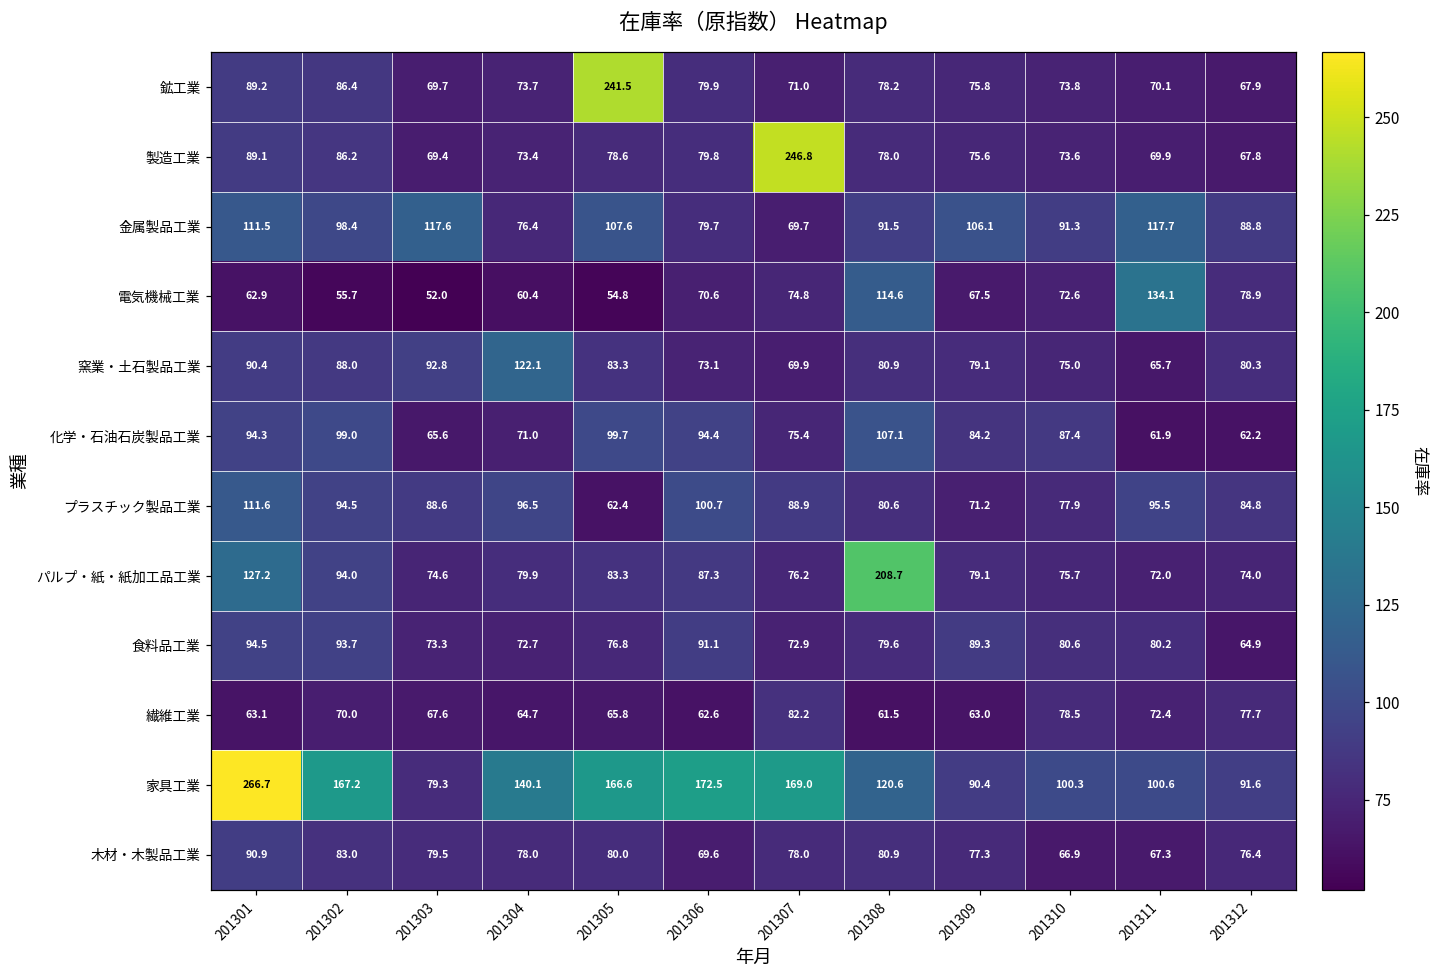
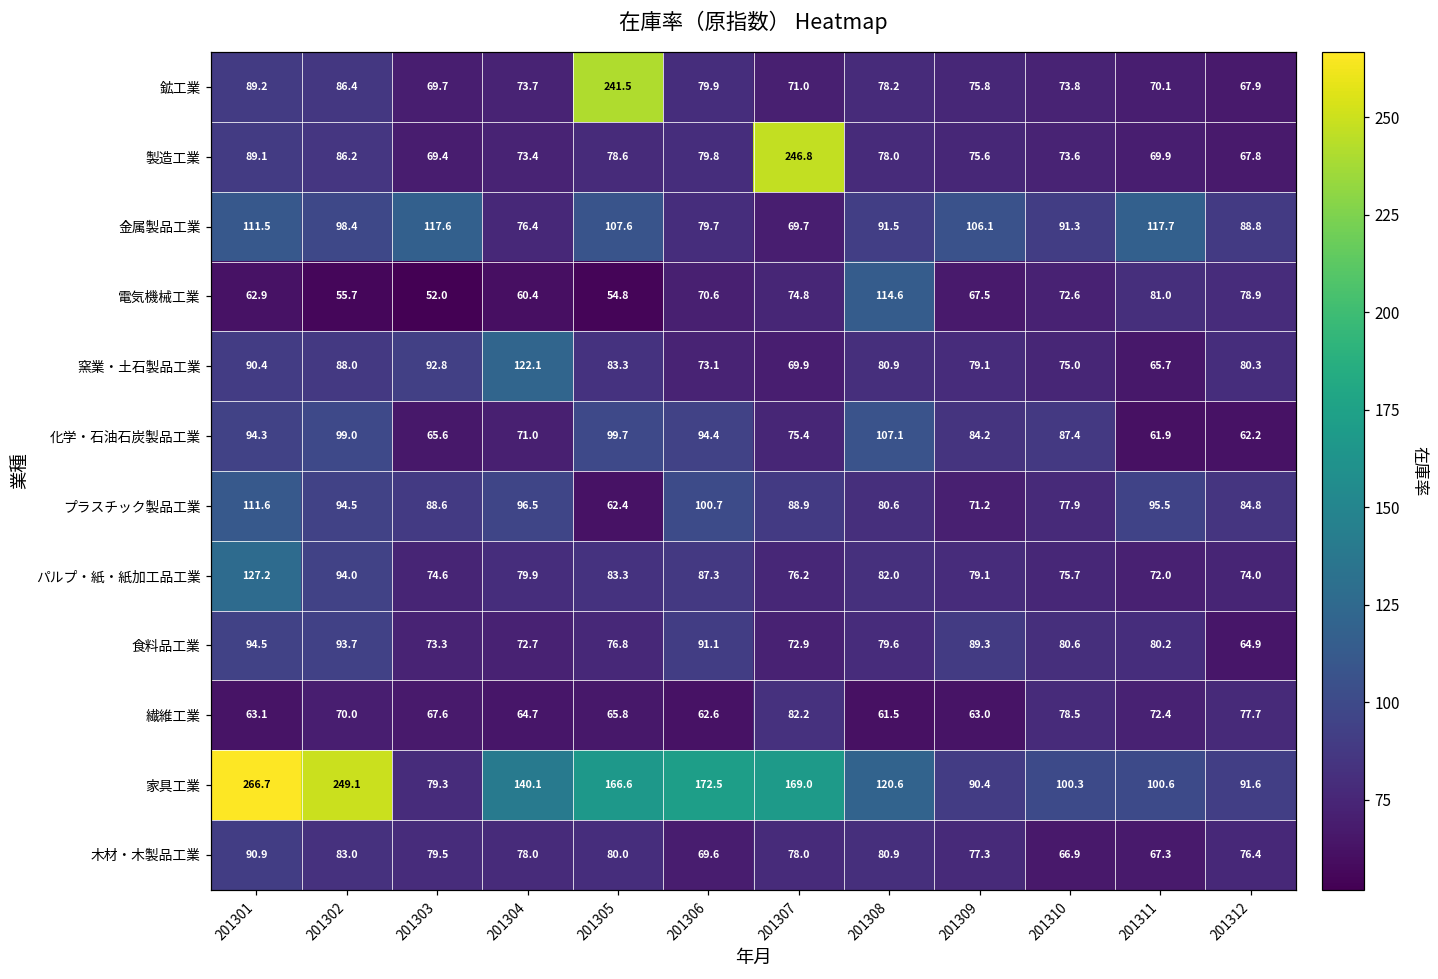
  {
    "鉱工業": {
      "201301": 89.2,
      "201302": 86.4,
      "201303": 69.7,
      "201304": 73.7,
      "201305": 241.5,
      "201306": 79.9,
      "201307": 71.0,
      "201308": 78.2,
      "201309": 75.8,
      "201310": 73.8,
      "201311": 70.1,
      "201312": 67.9
    },
    "製造工業": {
      "201301": 89.1,
      "201302": 86.2,
      "201303": 69.4,
      "201304": 73.4,
      "201305": 78.6,
      "201306": 79.8,
      "201307": 246.8,
      "201308": 78.0,
      "201309": 75.6,
      "201310": 73.6,
      "201311": 69.9,
      "201312": 67.8
    },
    "金属製品工業": {
      "201301": 111.5,
      "201302": 98.4,
      "201303": 117.6,
      "201304": 76.4,
      "201305": 107.6,
      "201306": 79.7,
      "201307": 69.7,
      "201308": 91.5,
      "201309": 106.1,
      "201310": 91.3,
      "201311": 117.7,
      "201312": 88.8
    },
    "電気機械工業": {
      "201301": 62.9,
      "201302": 55.7,
      "201303": 52.0,
      "201304": 60.4,
      "201305": 54.8,
      "201306": 70.6,
      "201307": 74.8,
      "201308": 114.6,
      "201309": 67.5,
      "201310": 72.6,
-     "201311": 134.1,
+     "201311": 81.0,
      "201312": 78.9
    },
    "窯業・土石製品工業": {
      "201301": 90.4,
      "201302": 88.0,
      "201303": 92.8,
      "201304": 122.1,
      "201305": 83.3,
      "201306": 73.1,
      "201307": 69.9,
      "201308": 80.9,
      "201309": 79.1,
      "201310": 75.0,
      "201311": 65.7,
      "201312": 80.3
    },
    "化学・石油石炭製品工業": {
      "201301": 94.3,
      "201302": 99.0,
      "201303": 65.6,
      "201304": 71.0,
      "201305": 99.7,
      "201306": 94.4,
      "201307": 75.4,
      "201308": 107.1,
      "201309": 84.2,
      "201310": 87.4,
      "201311": 61.9,
      "201312": 62.2
    },
    "プラスチック製品工業": {
      "201301": 111.6,
      "201302": 94.5,
      "201303": 88.6,
      "201304": 96.5,
      "201305": 62.4,
      "201306": 100.7,
      "201307": 88.9,
      "201308": 80.6,
      "201309": 71.2,
      "201310": 77.9,
      "201311": 95.5,
      "201312": 84.8
    },
    "パルプ・紙・紙加工品工業": {
      "201301": 127.2,
      "201302": 94.0,
      "201303": 74.6,
      "201304": 79.9,
      "201305": 83.3,
      "201306": 87.3,
      "201307": 76.2,
-     "201308": 208.7,
+     "201308": 82.0,
      "201309": 79.1,
      "201310": 75.7,
      "201311": 72.0,
      "201312": 74.0
    },
    "食料品工業": {
      "201301": 94.5,
      "201302": 93.7,
      "201303": 73.3,
      "201304": 72.7,
      "201305": 76.8,
      "201306": 91.1,
      "201307": 72.9,
      "201308": 79.6,
      "201309": 89.3,
      "201310": 80.6,
      "201311": 80.2,
      "201312": 64.9
    },
    "繊維工業": {
      "201301": 63.1,
      "201302": 70.0,
      "201303": 67.6,
      "201304": 64.7,
      "201305": 65.8,
      "201306": 62.6,
      "201307": 82.2,
      "201308": 61.5,
      "201309": 63.0,
      "201310": 78.5,
      "201311": 72.4,
      "201312": 77.7
    },
    "家具工業": {
      "201301": 266.7,
-     "201302": 167.2,
+     "201302": 249.1,
      "201303": 79.3,
      "201304": 140.1,
      "201305": 166.6,
      "201306": 172.5,
      "201307": 169.0,
      "201308": 120.6,
      "201309": 90.4,
      "201310": 100.3,
      "201311": 100.6,
      "201312": 91.6
    },
    "木材・木製品工業": {
      "201301": 90.9,
      "201302": 83.0,
      "201303": 79.5,
      "201304": 78.0,
      "201305": 80.0,
      "201306": 69.6,
      "201307": 78.0,
      "201308": 80.9,
      "201309": 77.3,
      "201310": 66.9,
      "201311": 67.3,
      "201312": 76.4
    }
  }
